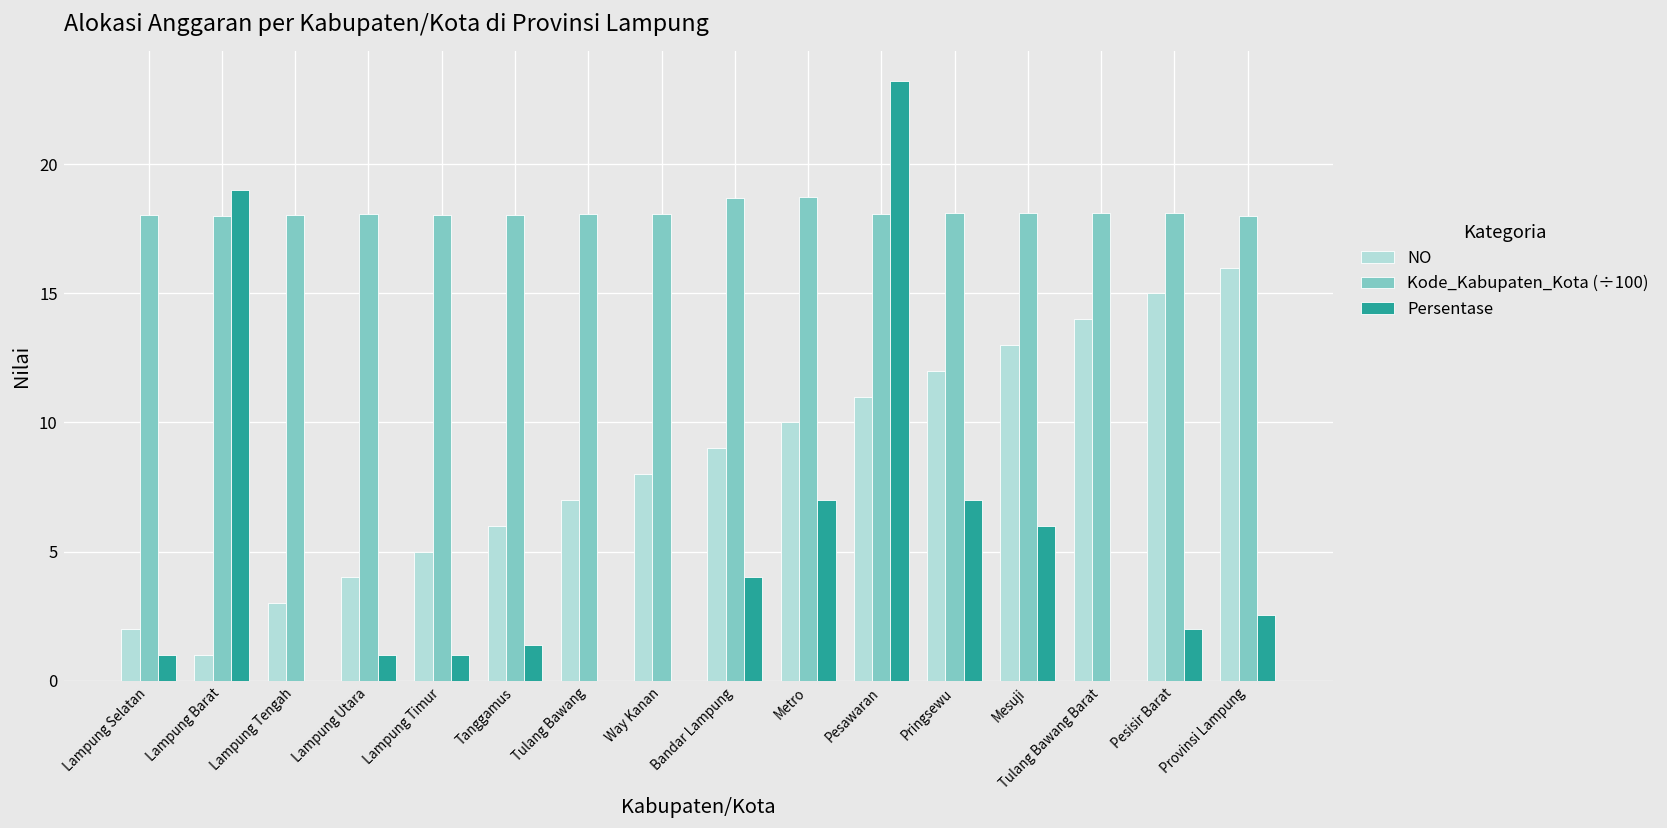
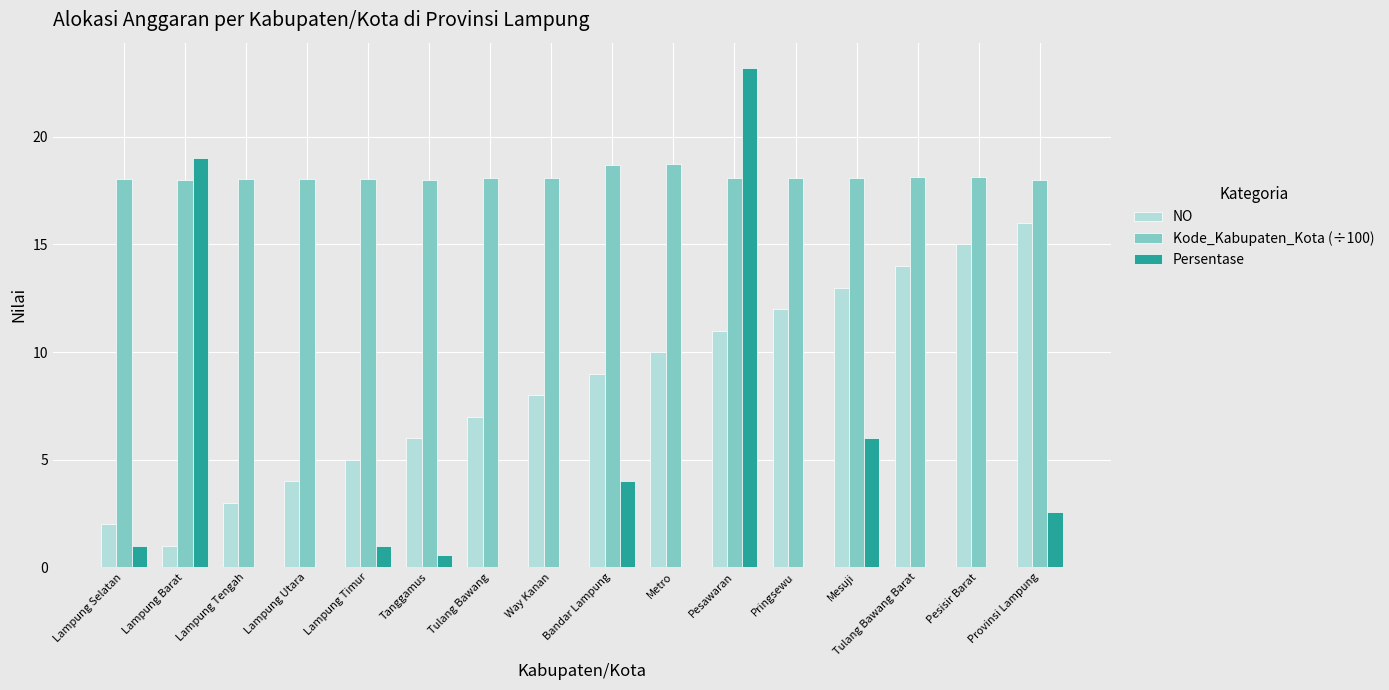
  {
    "Persentase": {
      "Lampung Selatan": 1.0,
      "Lampung Barat": 19.0,
      "Lampung Tengah": 0.0,
-     "Lampung Utara": 1,
+     "Lampung Utara": 0,
      "Lampung Timur": 1.0,
-     "Tanggamus": 1.4,
+     "Tanggamus": 0.6,
      "Tulang Bawang": 0.0,
      "Way Kanan": 0.0,
      "Bandar Lampung": 4.0,
-     "Metro": 7,
+     "Metro": 0,
      "Pesawaran": 23.2,
-     "Pringsewu": 7,
+     "Pringsewu": 0,
      "Mesuji": 6.0,
      "Tulang Bawang Barat": 0.0,
-     "Pesisir Barat": 2,
+     "Pesisir Barat": 0,
      "Provinsi Lampung": 2.6
    }
  }
